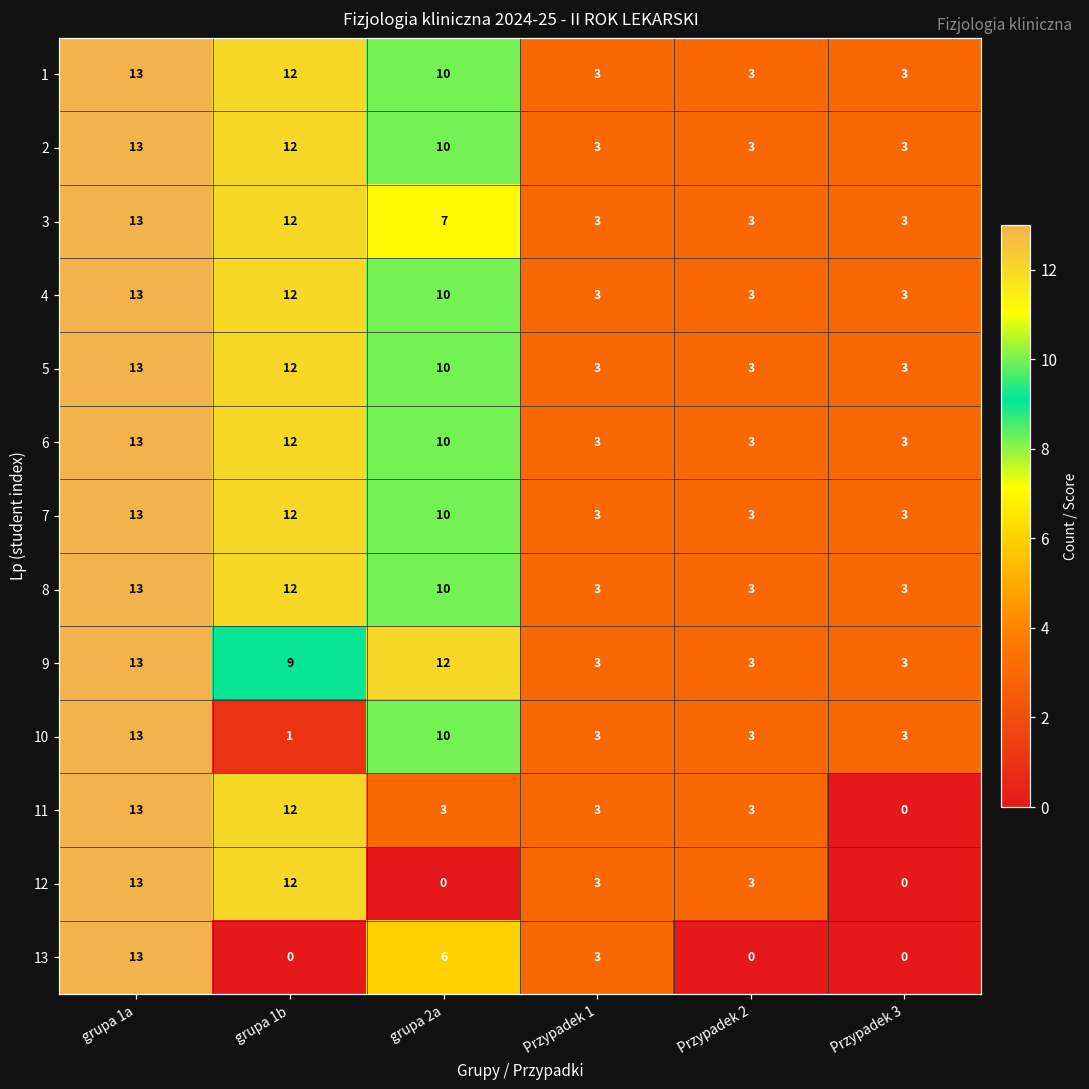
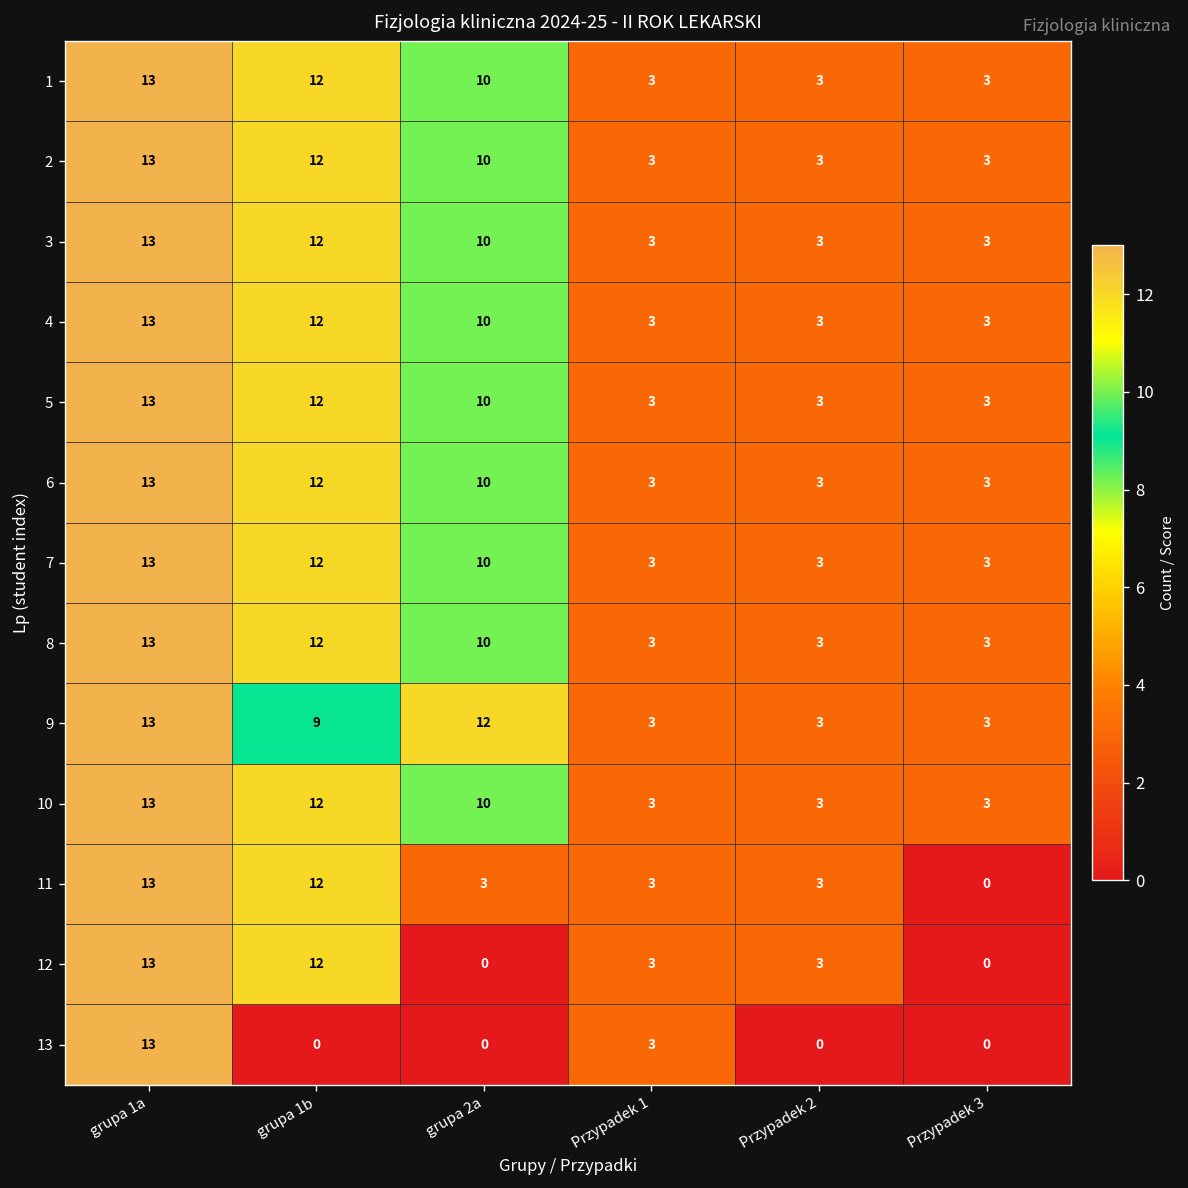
  {
    "1": {
      "grupa 1a": 13,
      "grupa 1b": 12,
      "grupa 2a": 10,
      "Przypadek 1": 3,
      "Przypadek 2": 3,
      "Przypadek 3": 3
    },
    "2": {
      "grupa 1a": 13,
      "grupa 1b": 12,
      "grupa 2a": 10,
      "Przypadek 1": 3,
      "Przypadek 2": 3,
      "Przypadek 3": 3
    },
    "3": {
      "grupa 1a": 13,
      "grupa 1b": 12,
-     "grupa 2a": 7,
+     "grupa 2a": 10,
      "Przypadek 1": 3,
      "Przypadek 2": 3,
      "Przypadek 3": 3
    },
    "4": {
      "grupa 1a": 13,
      "grupa 1b": 12,
      "grupa 2a": 10,
      "Przypadek 1": 3,
      "Przypadek 2": 3,
      "Przypadek 3": 3
    },
    "5": {
      "grupa 1a": 13,
      "grupa 1b": 12,
      "grupa 2a": 10,
      "Przypadek 1": 3,
      "Przypadek 2": 3,
      "Przypadek 3": 3
    },
    "6": {
      "grupa 1a": 13,
      "grupa 1b": 12,
      "grupa 2a": 10,
      "Przypadek 1": 3,
      "Przypadek 2": 3,
      "Przypadek 3": 3
    },
    "7": {
      "grupa 1a": 13,
      "grupa 1b": 12,
      "grupa 2a": 10,
      "Przypadek 1": 3,
      "Przypadek 2": 3,
      "Przypadek 3": 3
    },
    "8": {
      "grupa 1a": 13,
      "grupa 1b": 12,
      "grupa 2a": 10,
      "Przypadek 1": 3,
      "Przypadek 2": 3,
      "Przypadek 3": 3
    },
    "9": {
      "grupa 1a": 13,
      "grupa 1b": 9,
      "grupa 2a": 12,
      "Przypadek 1": 3,
      "Przypadek 2": 3,
      "Przypadek 3": 3
    },
    "10": {
      "grupa 1a": 13,
-     "grupa 1b": 1,
+     "grupa 1b": 12,
      "grupa 2a": 10,
      "Przypadek 1": 3,
      "Przypadek 2": 3,
      "Przypadek 3": 3
    },
    "11": {
      "grupa 1a": 13,
      "grupa 1b": 12,
      "grupa 2a": 3,
      "Przypadek 1": 3,
      "Przypadek 2": 3,
      "Przypadek 3": 0
    },
    "12": {
      "grupa 1a": 13,
      "grupa 1b": 12,
      "grupa 2a": 0,
      "Przypadek 1": 3,
      "Przypadek 2": 3,
      "Przypadek 3": 0
    },
    "13": {
      "grupa 1a": 13,
      "grupa 1b": 0,
-     "grupa 2a": 6,
+     "grupa 2a": 0,
      "Przypadek 1": 3,
      "Przypadek 2": 0,
      "Przypadek 3": 0
    }
  }
